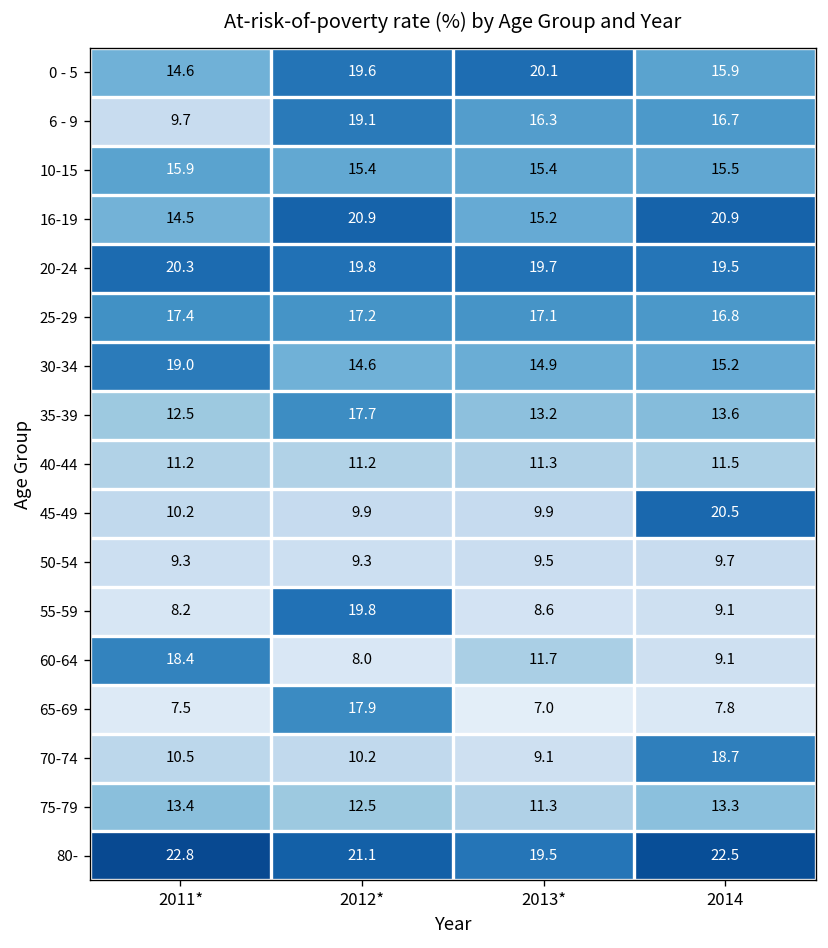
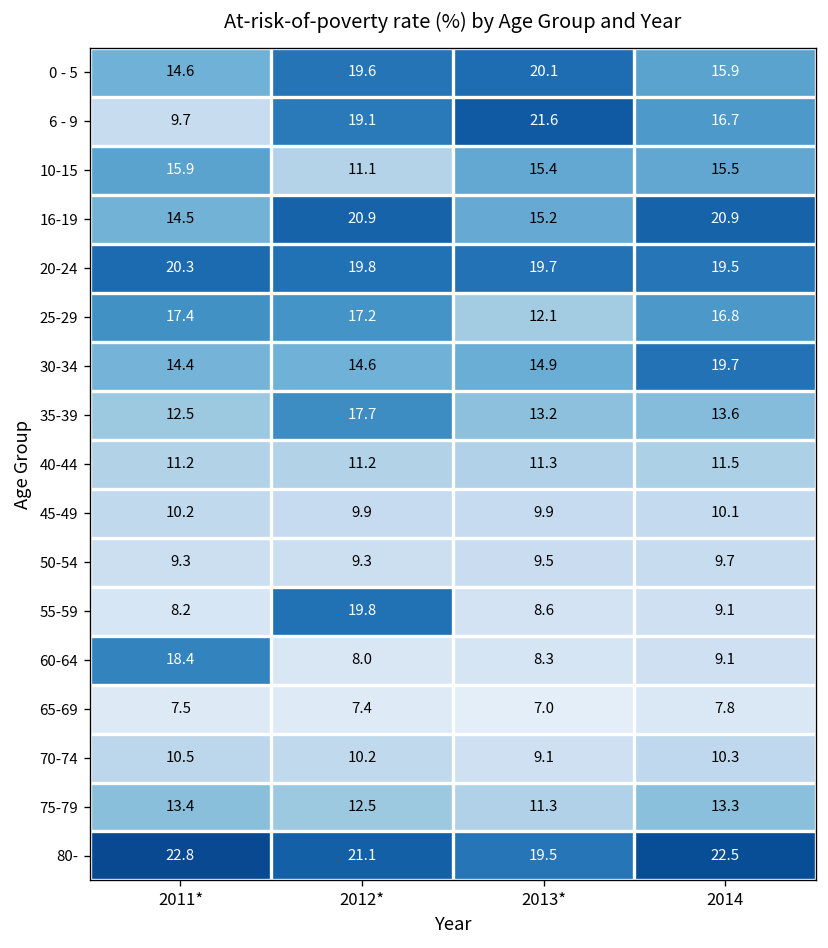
  {
    "0 - 5": {
      "2011*": 14.6,
      "2012*": 19.6,
      "2013*": 20.1,
      "2014": 15.9
    },
    "6 - 9": {
      "2011*": 9.7,
      "2012*": 19.1,
-     "2013*": 16.3,
+     "2013*": 21.6,
      "2014": 16.7
    },
    "10-15": {
      "2011*": 15.9,
-     "2012*": 15.4,
+     "2012*": 11.1,
      "2013*": 15.4,
      "2014": 15.5
    },
    "16-19": {
      "2011*": 14.5,
      "2012*": 20.9,
      "2013*": 15.2,
      "2014": 20.9
    },
    "20-24": {
      "2011*": 20.3,
      "2012*": 19.8,
      "2013*": 19.7,
      "2014": 19.5
    },
    "25-29": {
      "2011*": 17.4,
      "2012*": 17.2,
-     "2013*": 17.1,
+     "2013*": 12.1,
      "2014": 16.8
    },
    "30-34": {
-     "2011*": 19.0,
+     "2011*": 14.4,
      "2012*": 14.6,
      "2013*": 14.9,
-     "2014": 15.2
+     "2014": 19.7
    },
    "35-39": {
      "2011*": 12.5,
      "2012*": 17.7,
      "2013*": 13.2,
      "2014": 13.6
    },
    "40-44": {
      "2011*": 11.2,
      "2012*": 11.2,
      "2013*": 11.3,
      "2014": 11.5
    },
    "45-49": {
      "2011*": 10.2,
      "2012*": 9.9,
      "2013*": 9.9,
-     "2014": 20.5
+     "2014": 10.1
    },
    "50-54": {
      "2011*": 9.3,
      "2012*": 9.3,
      "2013*": 9.5,
      "2014": 9.7
    },
    "55-59": {
      "2011*": 8.2,
      "2012*": 19.8,
      "2013*": 8.6,
      "2014": 9.1
    },
    "60-64": {
      "2011*": 18.4,
      "2012*": 8.0,
-     "2013*": 11.7,
+     "2013*": 8.3,
      "2014": 9.1
    },
    "65-69": {
      "2011*": 7.5,
-     "2012*": 17.9,
+     "2012*": 7.4,
      "2013*": 7.0,
      "2014": 7.8
    },
    "70-74": {
      "2011*": 10.5,
      "2012*": 10.2,
      "2013*": 9.1,
-     "2014": 18.7
+     "2014": 10.3
    },
    "75-79": {
      "2011*": 13.4,
      "2012*": 12.5,
      "2013*": 11.3,
      "2014": 13.3
    },
    "80-": {
      "2011*": 22.8,
      "2012*": 21.1,
      "2013*": 19.5,
      "2014": 22.5
    }
  }
